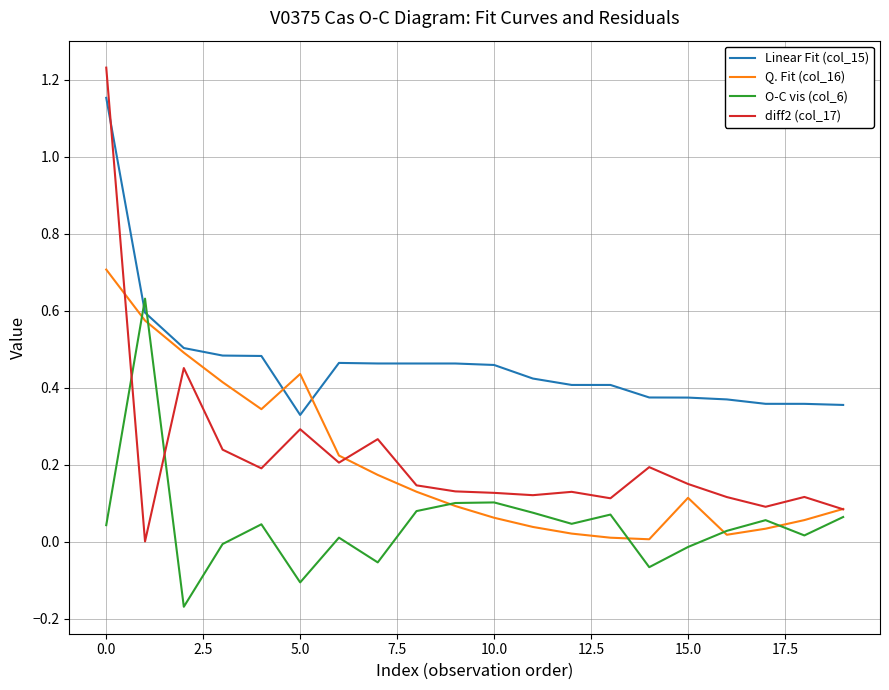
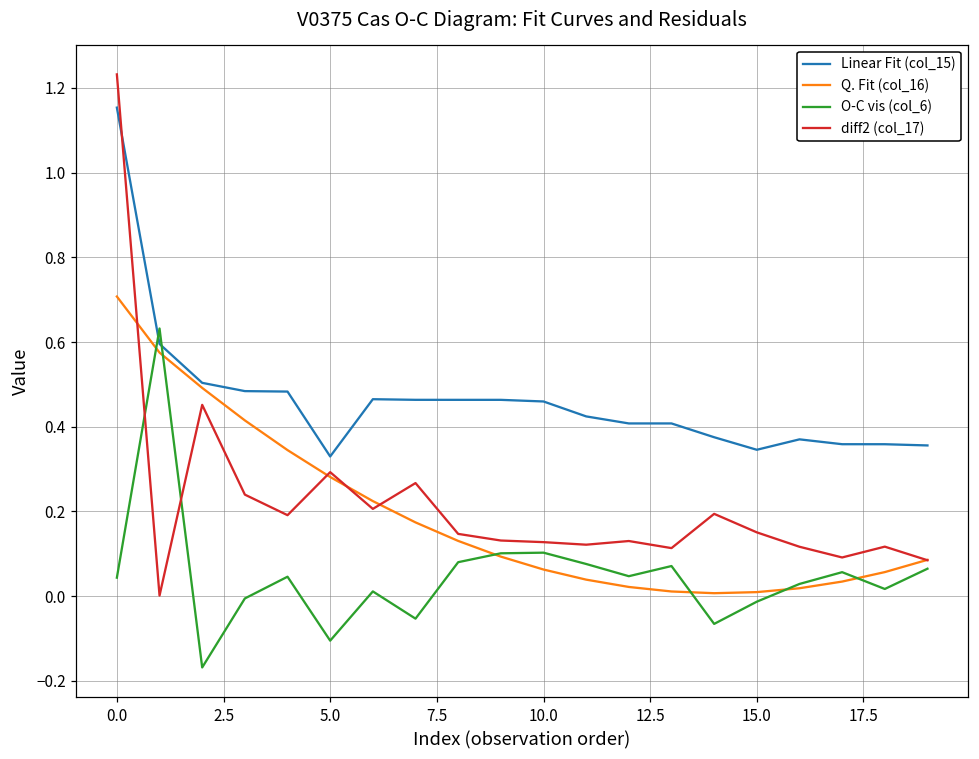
  {
    "Linear Fit (col_15)": {
      "0.0": 1.15,
      "5.0": 0.33,
      "10.0": 0.46,
-     "15.0": 0.37
+     "15.0": 0.35
    },
    "Q. Fit (col_16)": {
      "0.0": 0.71,
-     "5.0": 0.44,
+     "5.0": 0.28,
      "10.0": 0.06,
-     "15.0": 0.11
+     "15.0": 0.01
    },
    "O-C vis (col_6)": {
      "0.0": 0.04,
      "5.0": -0.11,
      "10.0": 0.10,
      "15.0": -0.01
    },
    "diff2 (col_17)": {
      "0.0": 1.23,
      "5.0": 0.29,
      "10.0": 0.13,
      "15.0": 0.15
    }
  }
